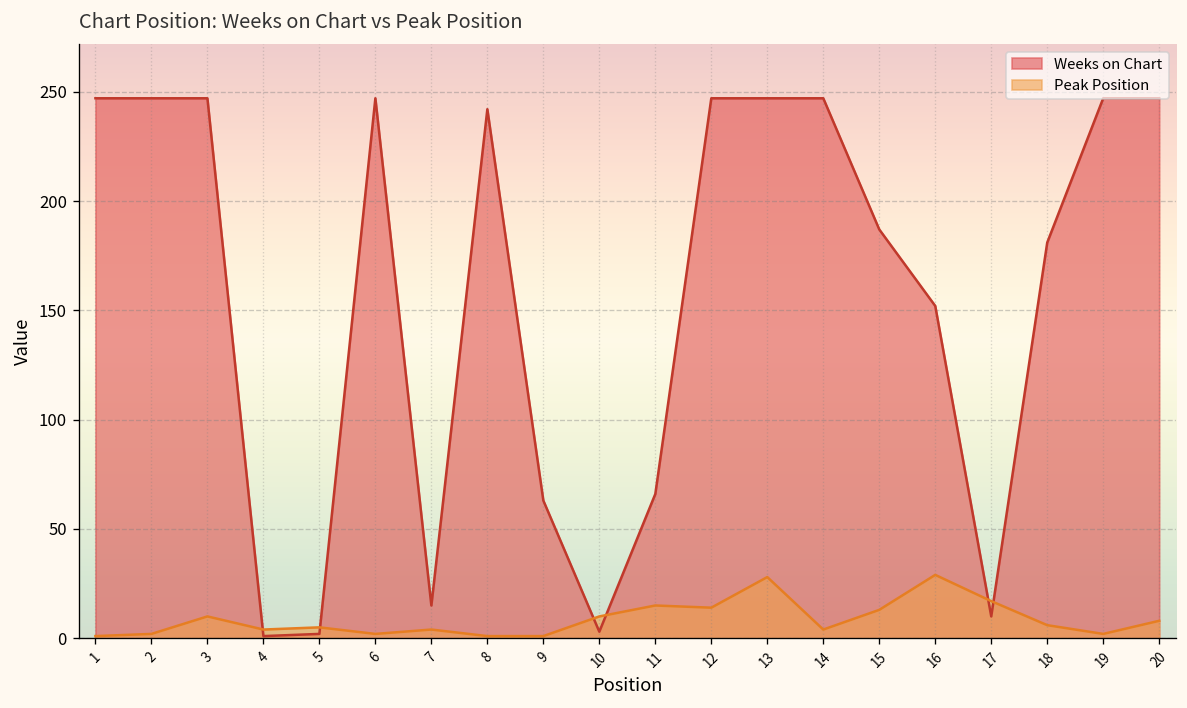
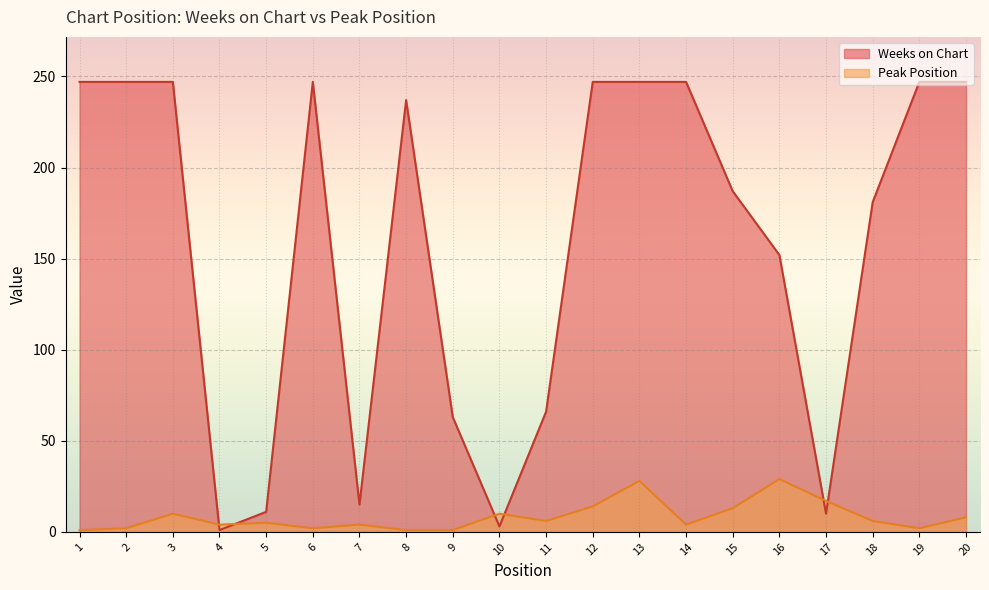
  {
    "Weeks on Chart": {
      "1": 247,
      "2": 247,
      "3": 247,
      "4": 1,
-     "5": 2,
+     "5": 11,
      "6": 247,
      "7": 15,
-     "8": 242,
+     "8": 237,
      "9": 63,
      "10": 3,
      "11": 66,
      "12": 247,
      "13": 247,
      "14": 247,
      "15": 187,
      "16": 152,
      "17": 10,
      "18": 181
    },
    "Peak Position": {
      "1": 1,
      "2": 2,
      "3": 10,
      "4": 4,
      "5": 5,
      "6": 2,
      "7": 4,
      "8": 1,
      "9": 1,
      "10": 10,
-     "11": 15,
+     "11": 6,
      "12": 14,
      "13": 28,
      "14": 4,
      "15": 13,
      "16": 29,
      "17": 17,
      "18": 6,
      "19": 2,
      "20": 8
    }
  }
